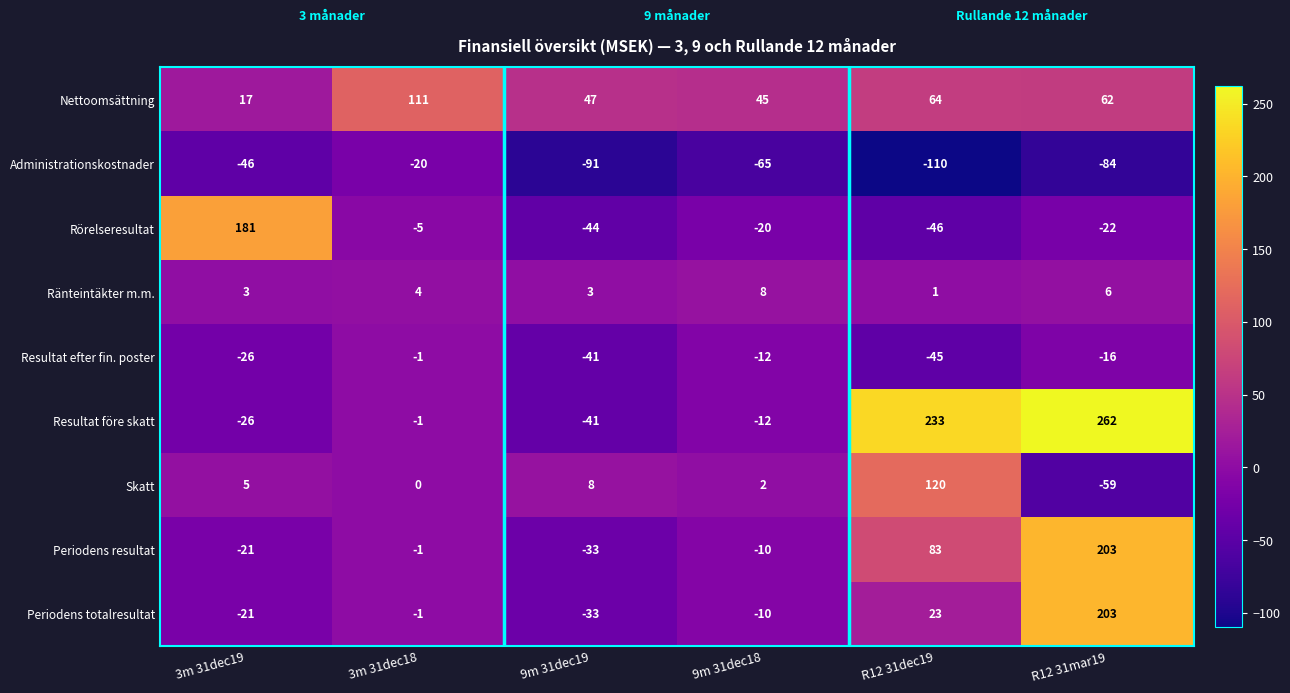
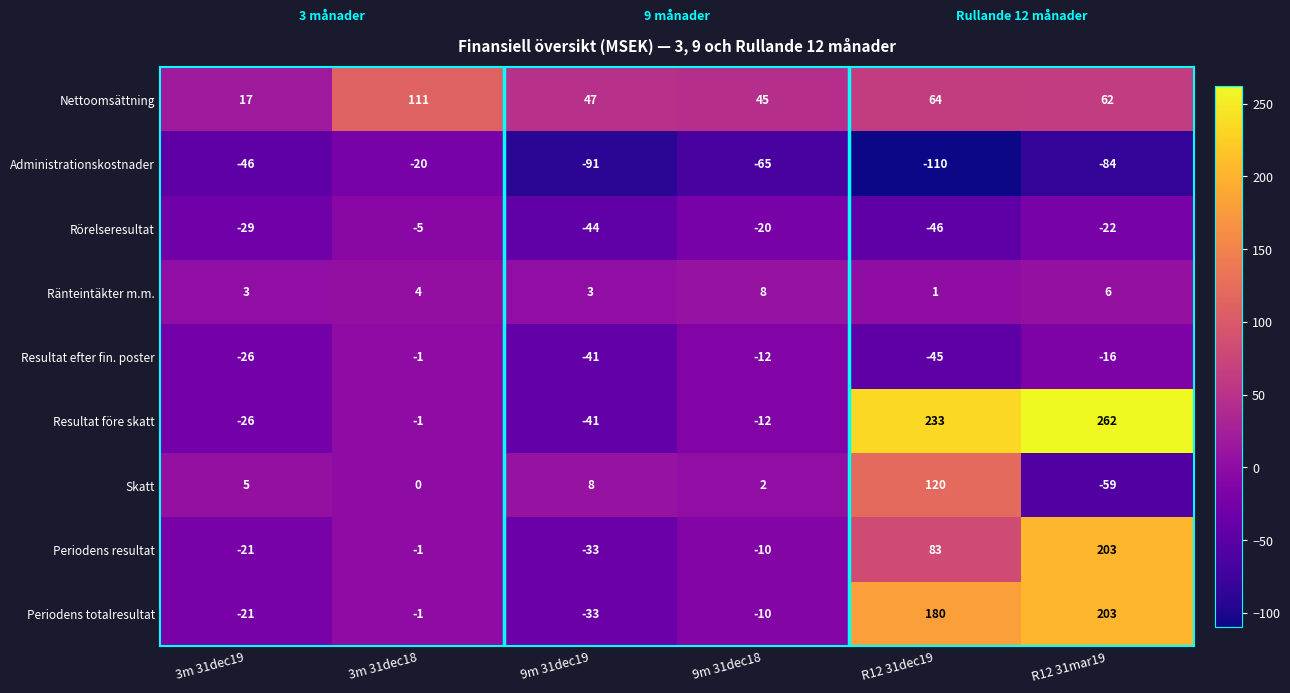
  {
    "Nettoomsättning": {
      "3m 31dec19": 17,
      "3m 31dec18": 111,
      "9m 31dec19": 47,
      "9m 31dec18": 45,
      "R12 31dec19": 64,
      "R12 31mar19": 62
    },
    "Administrationskostnader": {
      "3m 31dec19": -46,
      "3m 31dec18": -20,
      "9m 31dec19": -91,
      "9m 31dec18": -65,
      "R12 31dec19": -110,
      "R12 31mar19": -84
    },
    "Rörelseresultat": {
-     "3m 31dec19": 181,
+     "3m 31dec19": -29,
      "3m 31dec18": -5,
      "9m 31dec19": -44,
      "9m 31dec18": -20,
      "R12 31dec19": -46,
      "R12 31mar19": -22
    },
    "Ränteintäkter m.m.": {
      "3m 31dec19": 3,
      "3m 31dec18": 4,
      "9m 31dec19": 3,
      "9m 31dec18": 8,
      "R12 31dec19": 1,
      "R12 31mar19": 6
    },
    "Resultat efter fin. poster": {
      "3m 31dec19": -26,
      "3m 31dec18": -1,
      "9m 31dec19": -41,
      "9m 31dec18": -12,
      "R12 31dec19": -45,
      "R12 31mar19": -16
    },
    "Resultat före skatt": {
      "3m 31dec19": -26,
      "3m 31dec18": -1,
      "9m 31dec19": -41,
      "9m 31dec18": -12,
      "R12 31dec19": 233,
      "R12 31mar19": 262
    },
    "Skatt": {
      "3m 31dec19": 5,
      "3m 31dec18": 0,
      "9m 31dec19": 8,
      "9m 31dec18": 2,
      "R12 31dec19": 120,
      "R12 31mar19": -59
    },
    "Periodens resultat": {
      "3m 31dec19": -21,
      "3m 31dec18": -1,
      "9m 31dec19": -33,
      "9m 31dec18": -10,
      "R12 31dec19": 83,
      "R12 31mar19": 203
    },
    "Periodens totalresultat": {
      "3m 31dec19": -21,
      "3m 31dec18": -1,
      "9m 31dec19": -33,
      "9m 31dec18": -10,
-     "R12 31dec19": 23,
+     "R12 31dec19": 180,
      "R12 31mar19": 203
    }
  }
